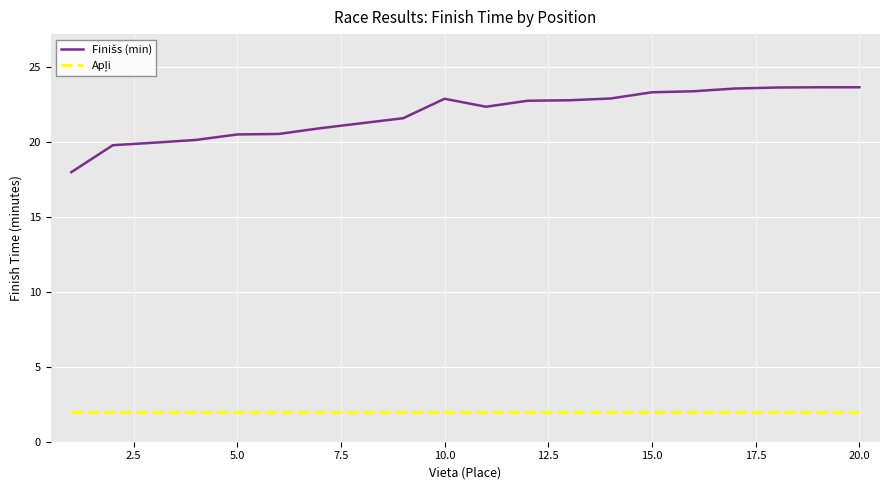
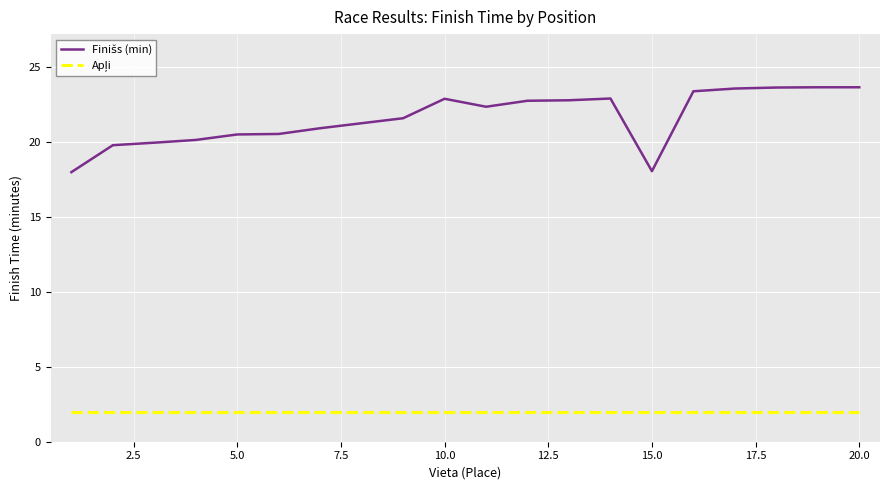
  {
    "Finišs (min)": {
      "5.0": 20.5,
      "10.0": 22.9,
-     "15.0": 23.3,
+     "15.0": 18.1,
      "20.0": 23.7
    },
    "Apļi": {
      "5.0": 2.0,
      "10.0": 2.0,
      "15.0": 2.0,
      "20.0": 2.0
    }
  }
